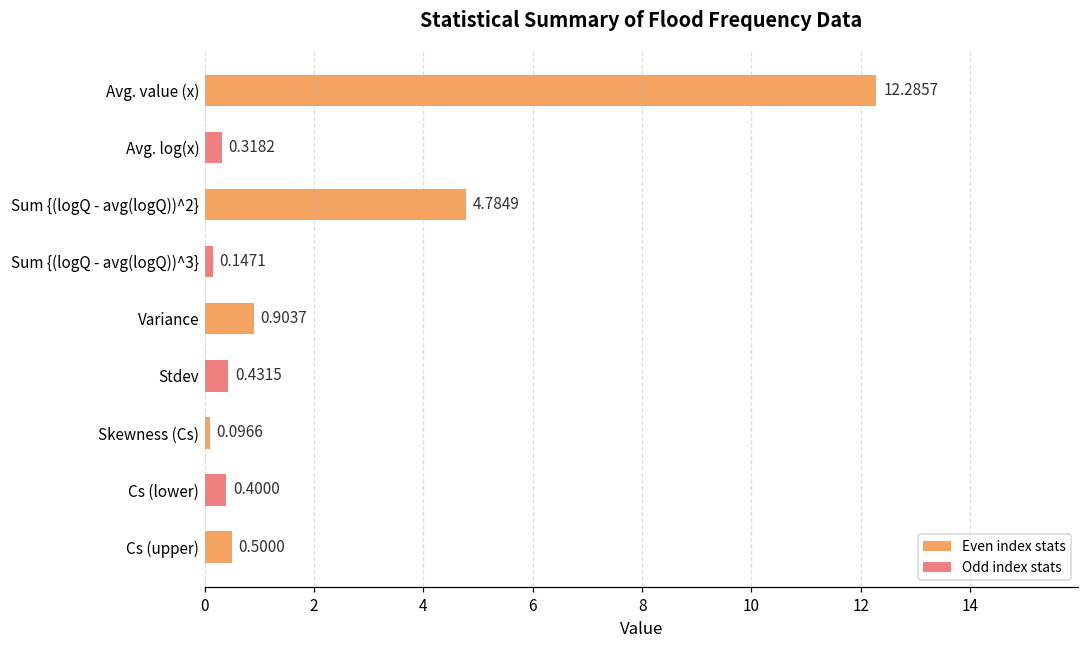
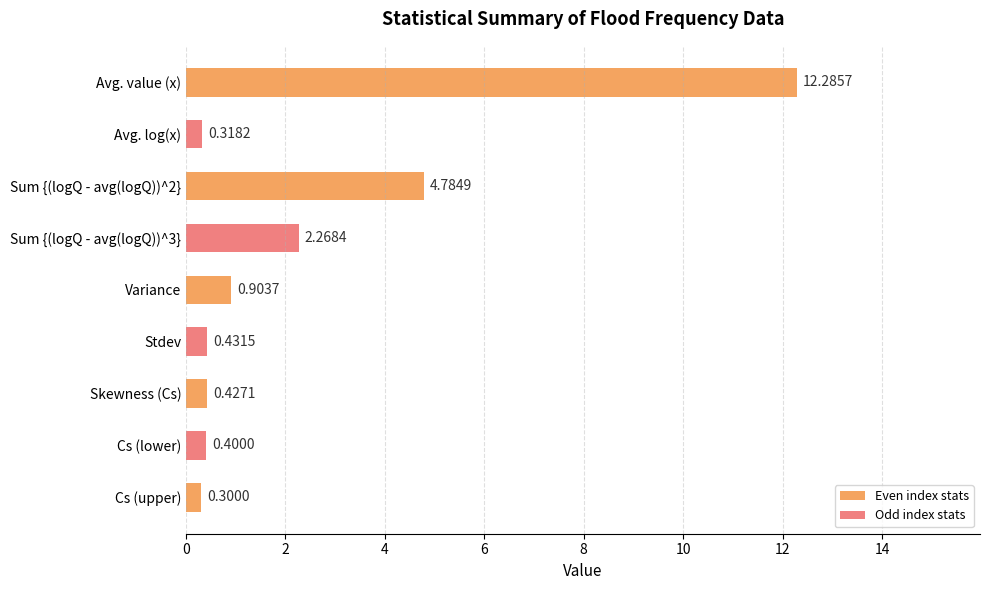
  {
    "Avg. value (x)": 12.2857,
    "Avg. log(x)": 0.3182,
    "Sum {(logQ - avg(logQ))^2}": 4.7849,
-   "Sum {(logQ - avg(logQ))^3}": 0.1471,
+   "Sum {(logQ - avg(logQ))^3}": 2.2684,
    "Variance": 0.9037,
    "Stdev": 0.4315,
-   "Skewness (Cs)": 0.0966,
+   "Skewness (Cs)": 0.4271,
    "Cs (lower)": 0.4000,
-   "Cs (upper)": 0.5000
+   "Cs (upper)": 0.3000
  }
